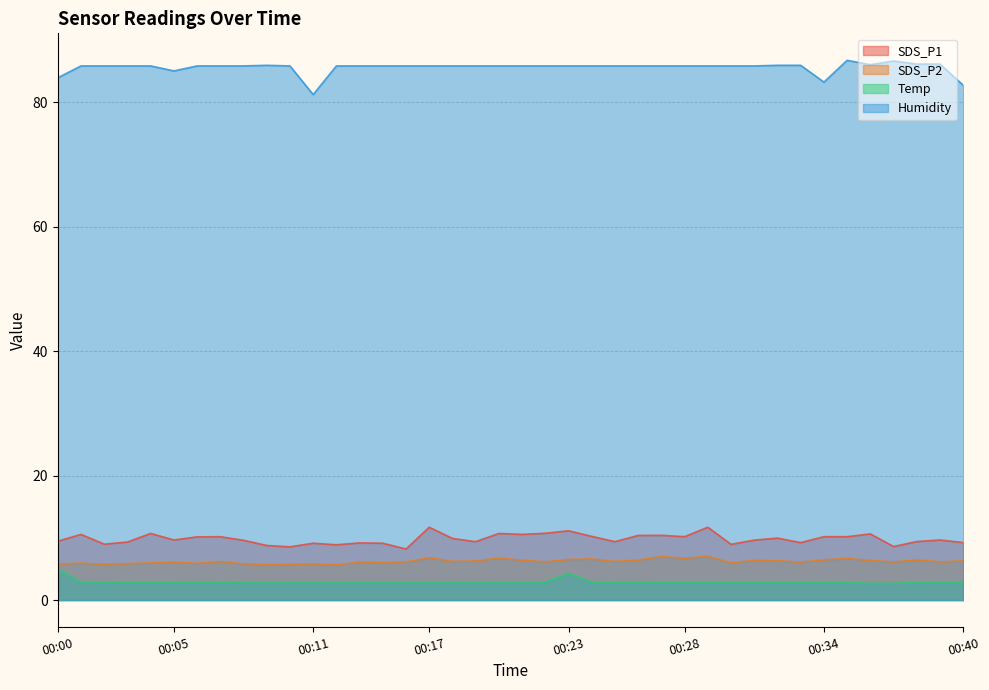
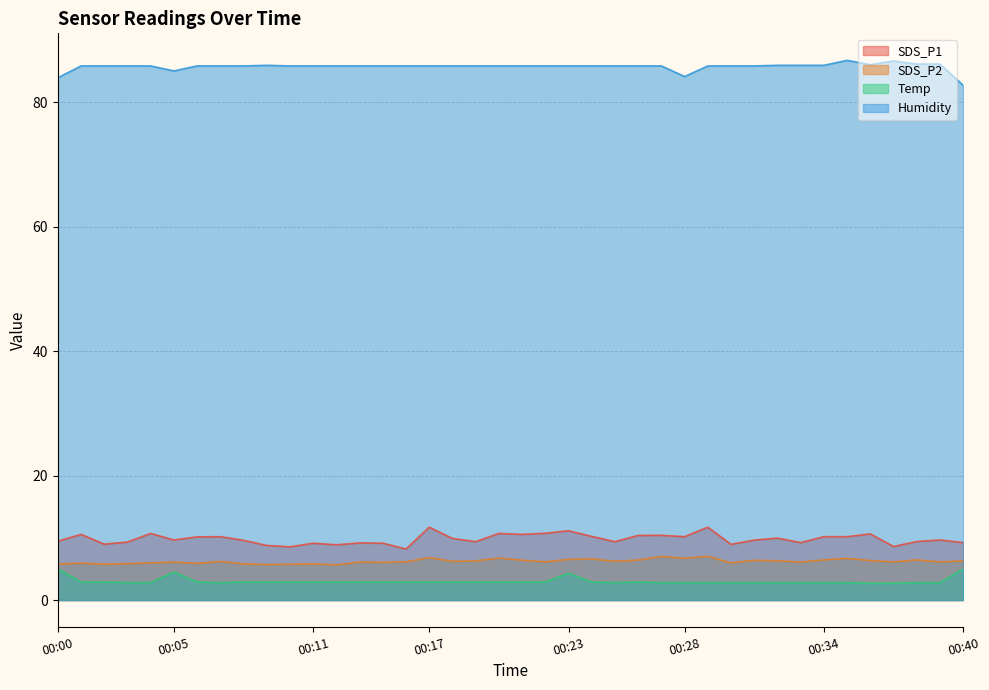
  {
    "Temp": {
      "00:00": 5,
-     "00:05": 3,
+     "00:05": 5,
      "00:11": 3,
      "00:17": 3,
      "00:23": 4,
      "00:28": 3,
      "00:34": 3,
-     "00:40": 3
+     "00:40": 5
    },
    "Humidity": {
      "00:00": 84,
      "00:05": 85,
-     "00:11": 81,
+     "00:11": 86,
      "00:17": 86,
      "00:23": 86,
-     "00:28": 86,
-     "00:34": 83,
+     "00:28": 84,
+     "00:34": 86,
      "00:40": 83
    }
  }
